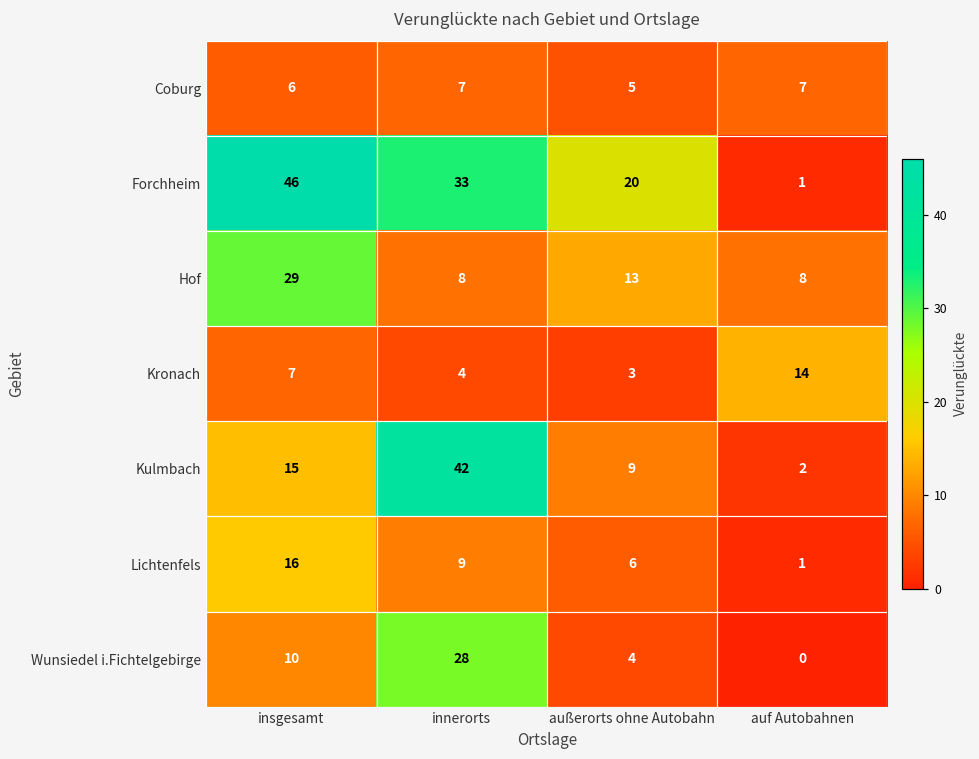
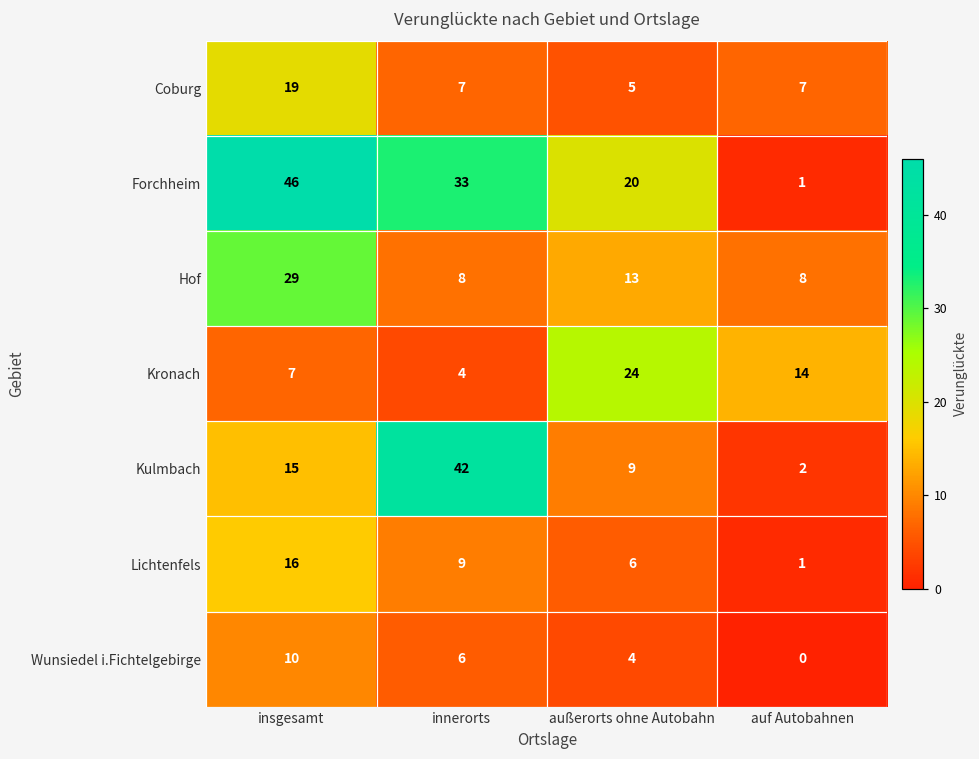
  {
    "Coburg": {
-     "insgesamt": 6,
+     "insgesamt": 19,
      "innerorts": 7,
      "außerorts ohne Autobahn": 5,
      "auf Autobahnen": 7
    },
    "Forchheim": {
      "insgesamt": 46,
      "innerorts": 33,
      "außerorts ohne Autobahn": 20,
      "auf Autobahnen": 1
    },
    "Hof": {
      "insgesamt": 29,
      "innerorts": 8,
      "außerorts ohne Autobahn": 13,
      "auf Autobahnen": 8
    },
    "Kronach": {
      "insgesamt": 7,
      "innerorts": 4,
-     "außerorts ohne Autobahn": 3,
+     "außerorts ohne Autobahn": 24,
      "auf Autobahnen": 14
    },
    "Kulmbach": {
      "insgesamt": 15,
      "innerorts": 42,
      "außerorts ohne Autobahn": 9,
      "auf Autobahnen": 2
    },
    "Lichtenfels": {
      "insgesamt": 16,
      "innerorts": 9,
      "außerorts ohne Autobahn": 6,
      "auf Autobahnen": 1
    },
    "Wunsiedel i.Fichtelgebirge": {
      "insgesamt": 10,
-     "innerorts": 28,
+     "innerorts": 6,
      "außerorts ohne Autobahn": 4,
      "auf Autobahnen": 0
    }
  }
